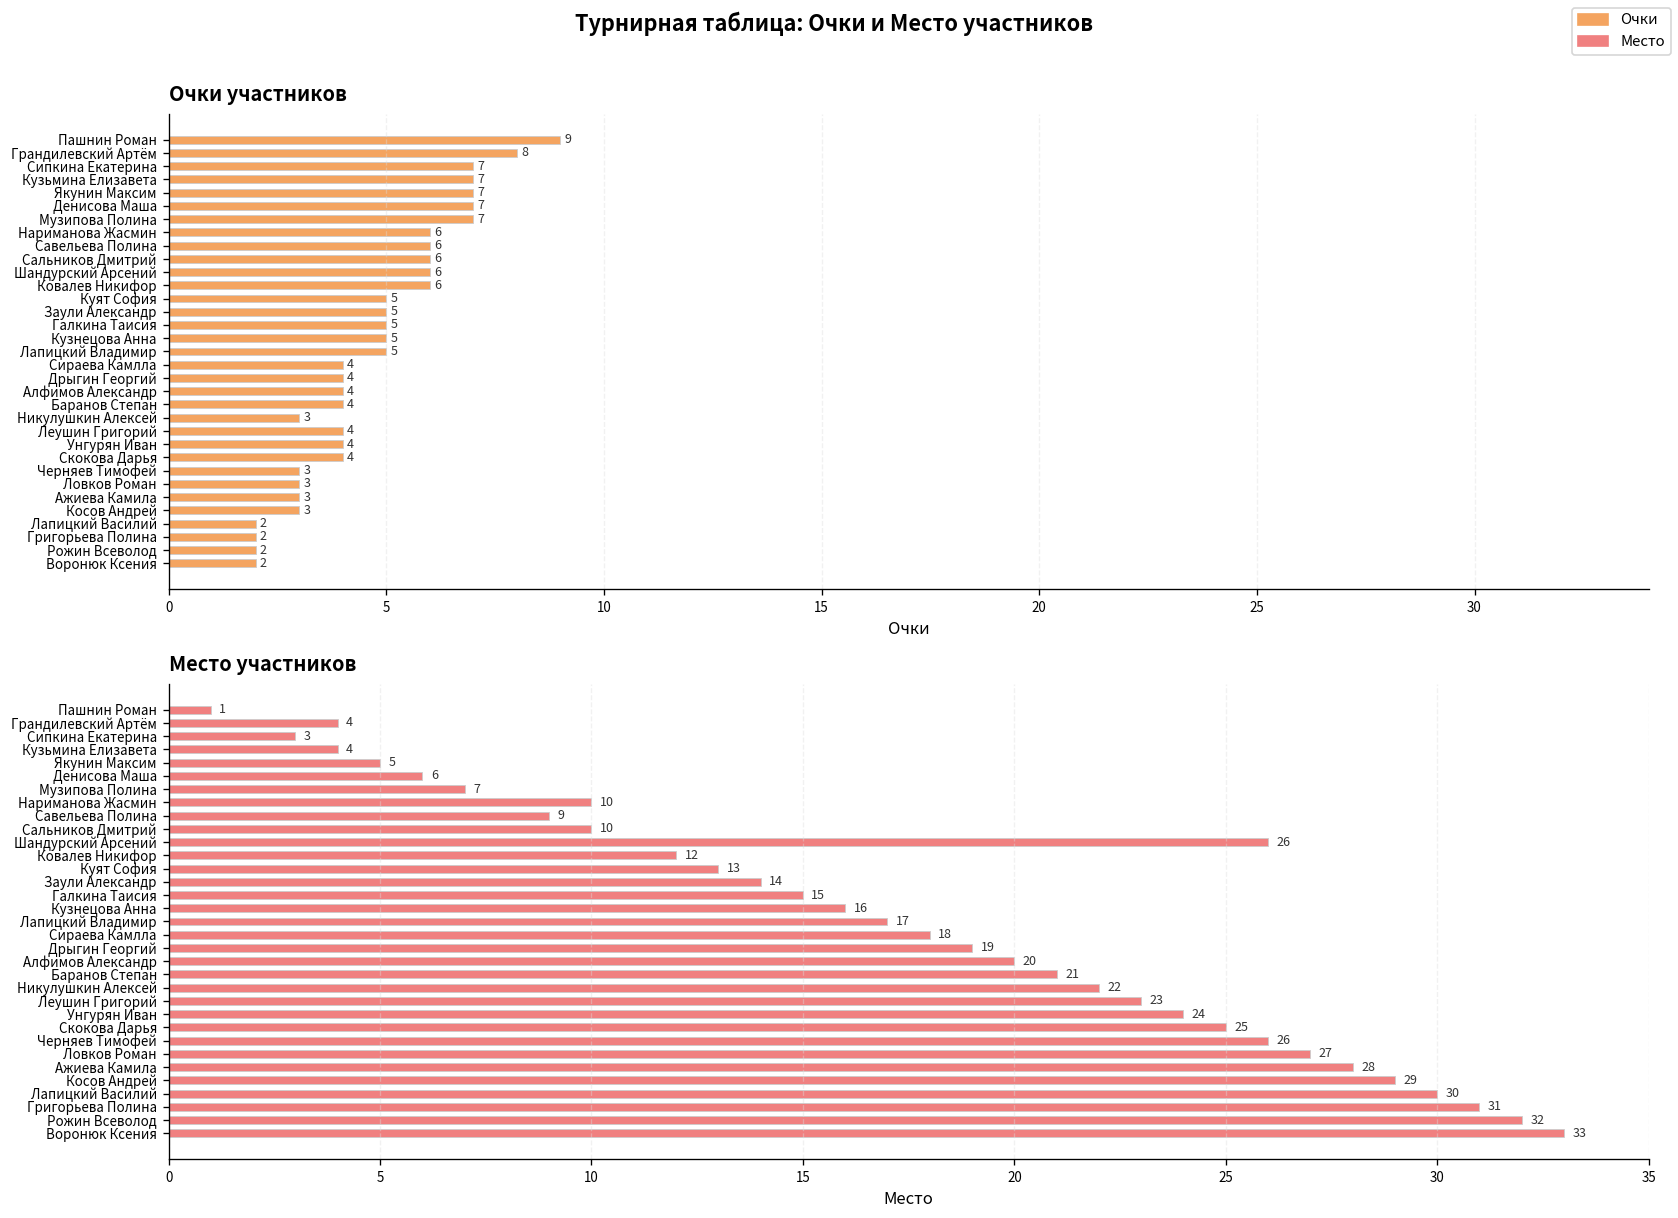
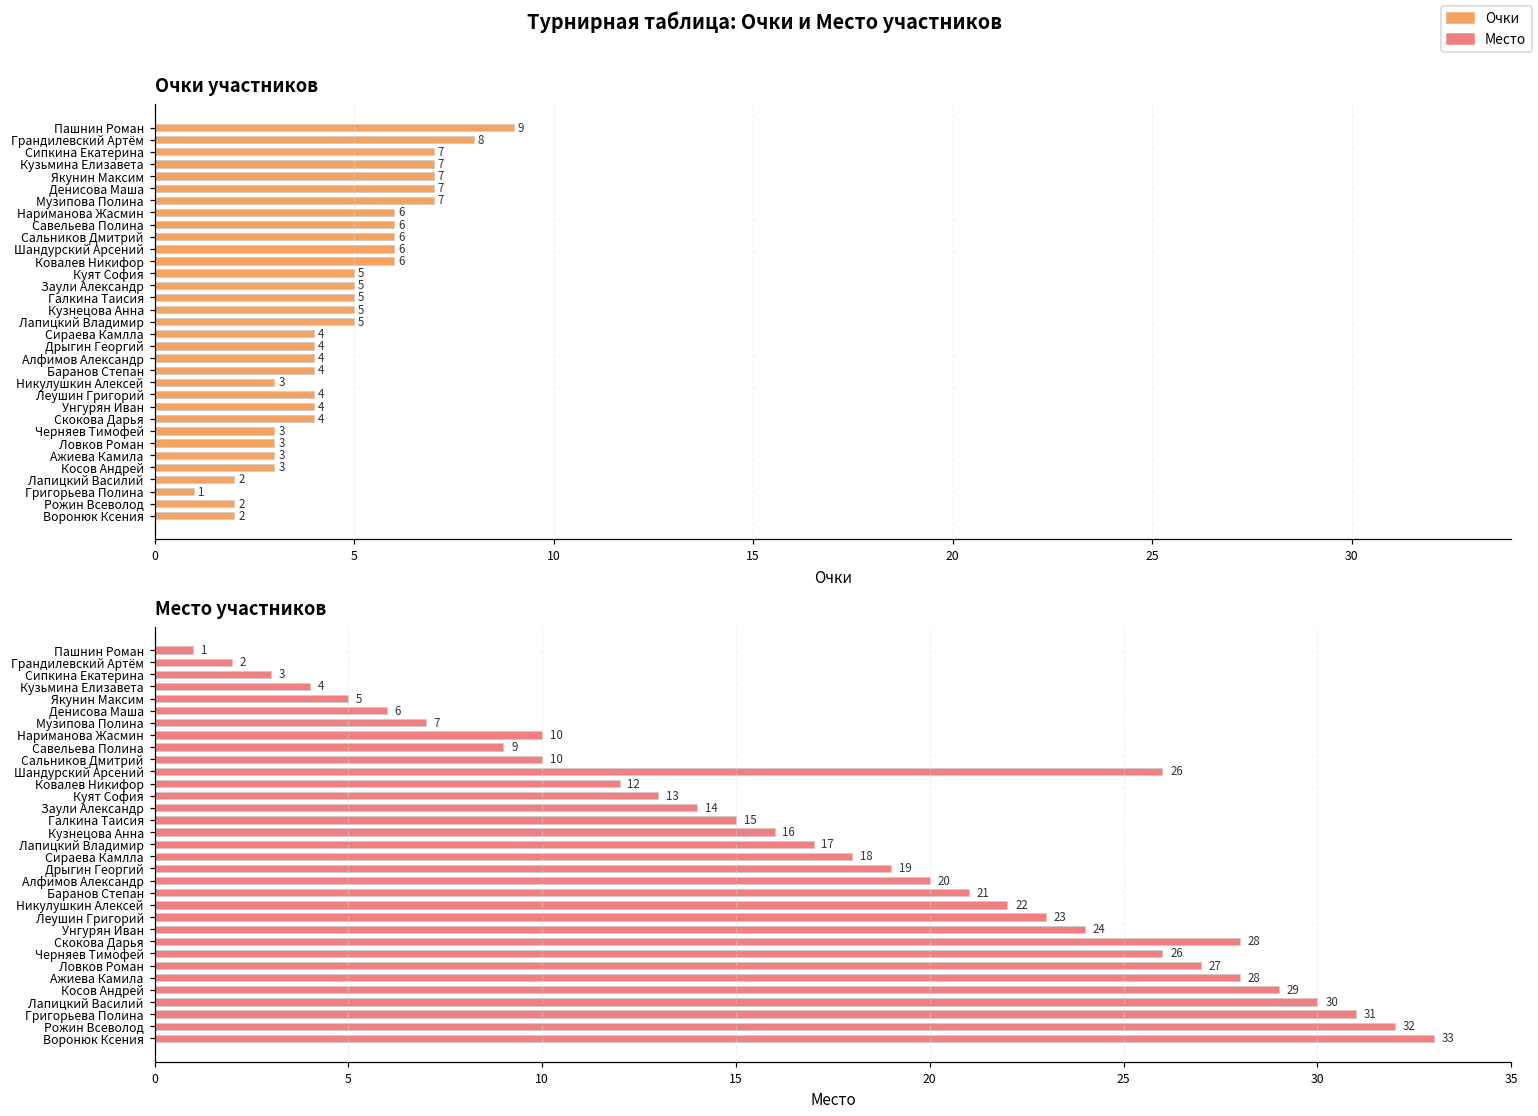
  {
    "Очки участников": {
      "Пашнин Роман": 9,
      "Грандилевский Артём": 8,
      "Сипкина Екатерина": 7,
      "Кузьмина Елизавета": 7,
      "Якунин Максим": 7,
      "Денисова Маша": 7,
      "Музипова Полина": 7,
      "Нариманова Жасмин": 6,
      "Савельева Полина": 6,
      "Сальников Дмитрий": 6,
      "Шандурский Арсений": 6,
      "Ковалев Никифор": 6,
      "Куят София": 5,
      "Заули Александр": 5,
      "Галкина Таисия": 5,
      "Кузнецова Анна": 5,
      "Лапицкий Владимир": 5,
      "Сираева Камлла": 4,
      "Дрыгин Георгий": 4,
      "Алфимов Александр": 4,
      "Баранов Степан": 4,
      "Никулушкин Алексей": 3,
      "Леушин Григорий": 4,
      "Унгурян Иван": 4,
      "Скокова Дарья": 4,
      "Черняев Тимофей": 3,
      "Ловков Роман": 3,
      "Ажиева Камила": 3,
      "Косов Андрей": 3,
      "Лапицкий Василий": 2,
-     "Григорьева Полина": 2,
+     "Григорьева Полина": 1,
      "Рожин Всеволод": 2,
      "Воронюк Ксения": 2
    },
    "Место участников": {
      "Пашнин Роман": 1,
-     "Грандилевский Артём": 4,
+     "Грандилевский Артём": 2,
      "Сипкина Екатерина": 3,
      "Кузьмина Елизавета": 4,
      "Якунин Максим": 5,
      "Денисова Маша": 6,
      "Музипова Полина": 7,
      "Нариманова Жасмин": 10,
      "Савельева Полина": 9,
      "Сальников Дмитрий": 10,
      "Шандурский Арсений": 26,
      "Ковалев Никифор": 12,
      "Куят София": 13,
      "Заули Александр": 14,
      "Галкина Таисия": 15,
      "Кузнецова Анна": 16,
      "Лапицкий Владимир": 17,
      "Сираева Камлла": 18,
      "Дрыгин Георгий": 19,
      "Алфимов Александр": 20,
      "Баранов Степан": 21,
      "Никулушкин Алексей": 22,
      "Леушин Григорий": 23,
      "Унгурян Иван": 24,
-     "Скокова Дарья": 25,
+     "Скокова Дарья": 28,
      "Черняев Тимофей": 26,
      "Ловков Роман": 27,
      "Ажиева Камила": 28,
      "Косов Андрей": 29,
      "Лапицкий Василий": 30,
      "Григорьева Полина": 31,
      "Рожин Всеволод": 32,
      "Воронюк Ксения": 33
    }
  }
